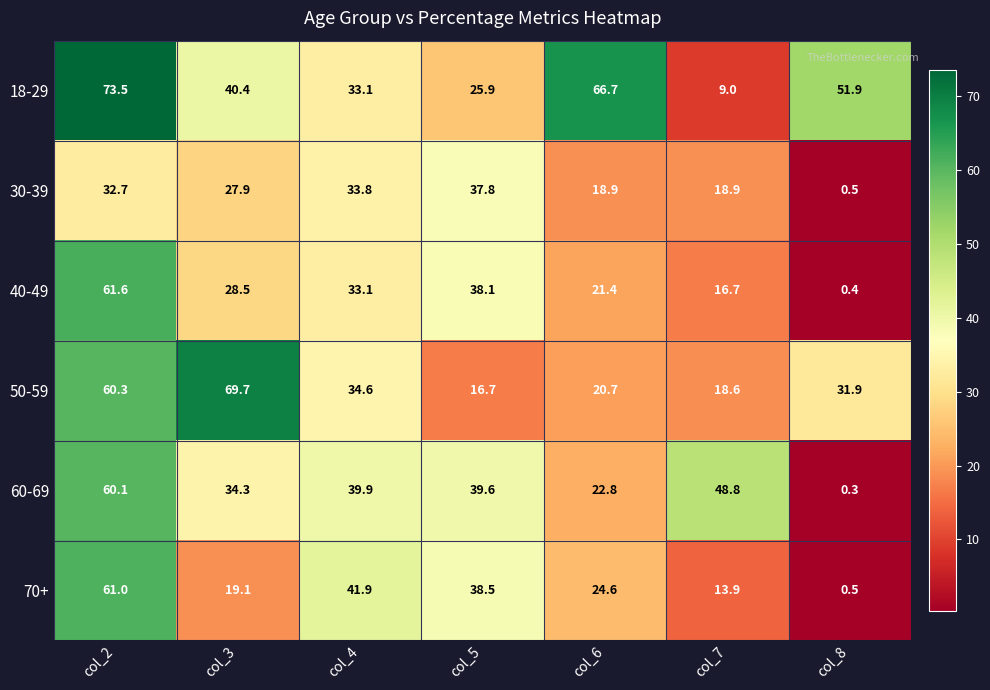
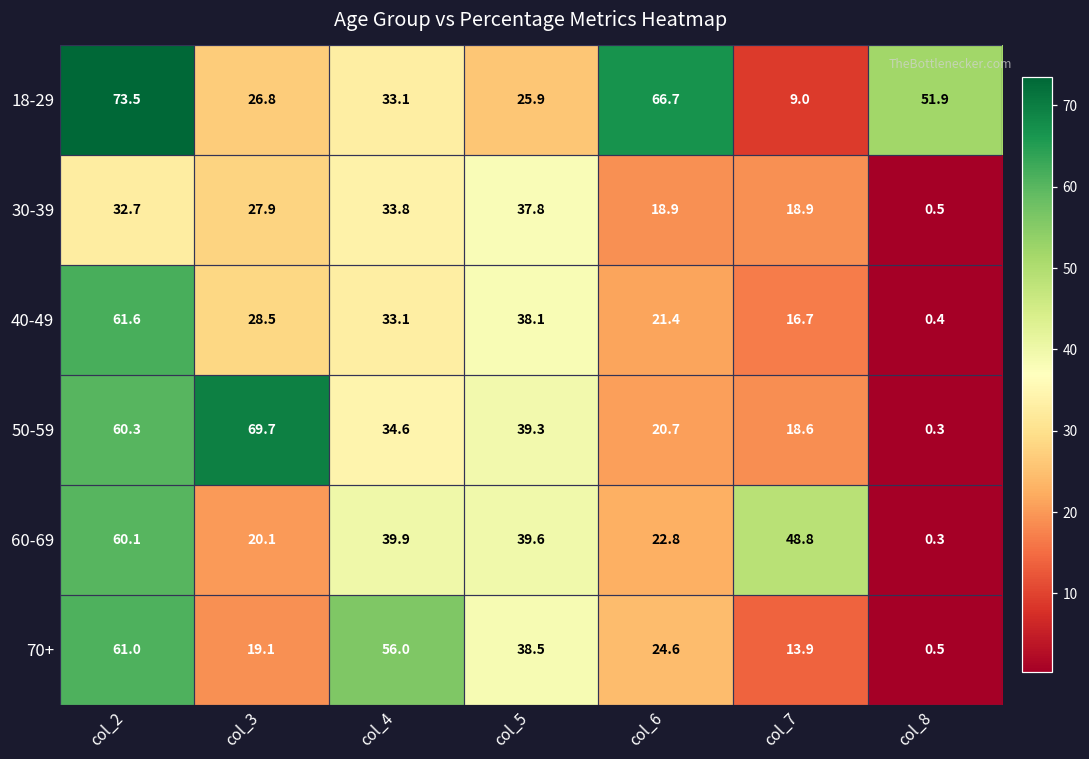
  {
    "18-29": {
      "col_2": 73.5,
-     "col_3": 40.4,
+     "col_3": 26.8,
      "col_4": 33.1,
      "col_5": 25.9,
      "col_6": 66.7,
      "col_7": 9.0
    },
    "30-39": {
      "col_2": 32.7,
      "col_3": 27.9,
      "col_4": 33.8,
      "col_5": 37.8,
      "col_6": 18.9,
      "col_7": 18.9,
      "col_8": 0.5
    },
    "40-49": {
      "col_2": 61.6,
      "col_3": 28.5,
      "col_4": 33.1,
      "col_5": 38.1,
      "col_6": 21.4,
      "col_7": 16.7,
      "col_8": 0.4
    },
    "50-59": {
      "col_2": 60.3,
      "col_3": 69.7,
      "col_4": 34.6,
-     "col_5": 16.7,
+     "col_5": 39.3,
      "col_6": 20.7,
      "col_7": 18.6,
-     "col_8": 31.9
+     "col_8": 0.3
    },
    "60-69": {
      "col_2": 60.1,
-     "col_3": 34.3,
+     "col_3": 20.1,
      "col_4": 39.9,
      "col_5": 39.6,
      "col_6": 22.8,
      "col_7": 48.8,
      "col_8": 0.3
    },
    "70+": {
      "col_2": 61.0,
      "col_3": 19.1,
-     "col_4": 41.9,
+     "col_4": 56.0,
      "col_5": 38.5,
      "col_6": 24.6,
      "col_7": 13.9,
      "col_8": 0.5
    }
  }
